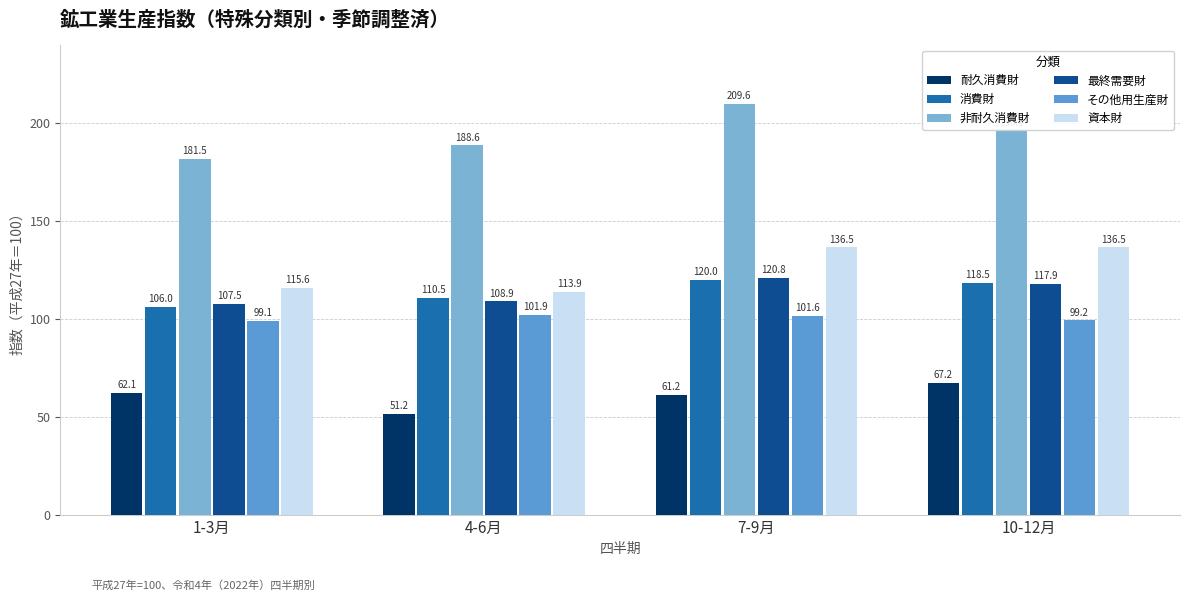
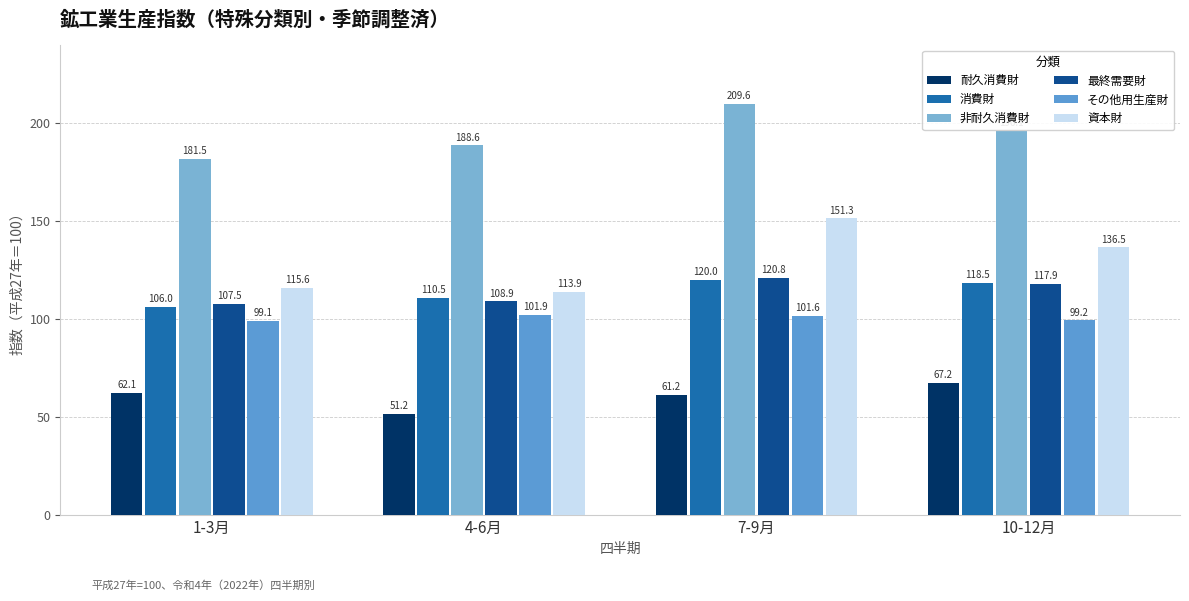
  {
    "資本財": {
      "1-3月": 115.6,
      "4-6月": 113.9,
-     "7-9月": 136.5,
+     "7-9月": 151.3,
      "10-12月": 136.5
    }
  }
